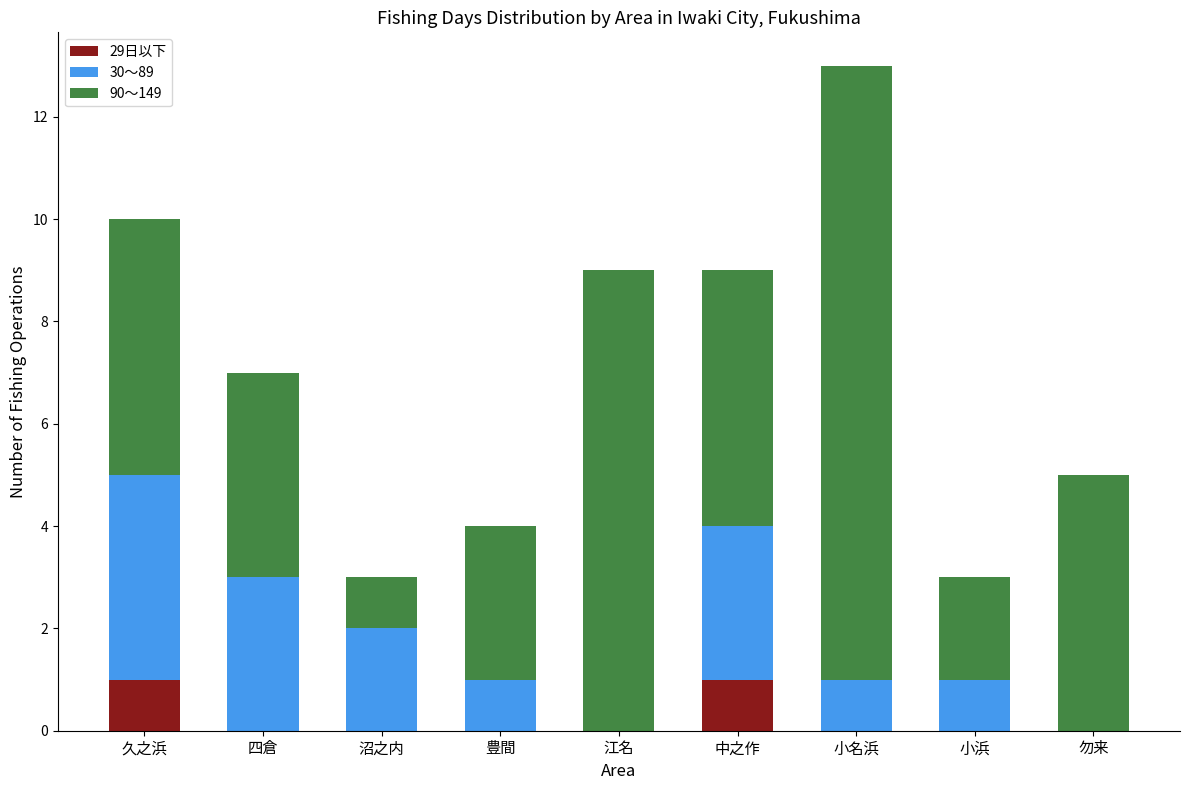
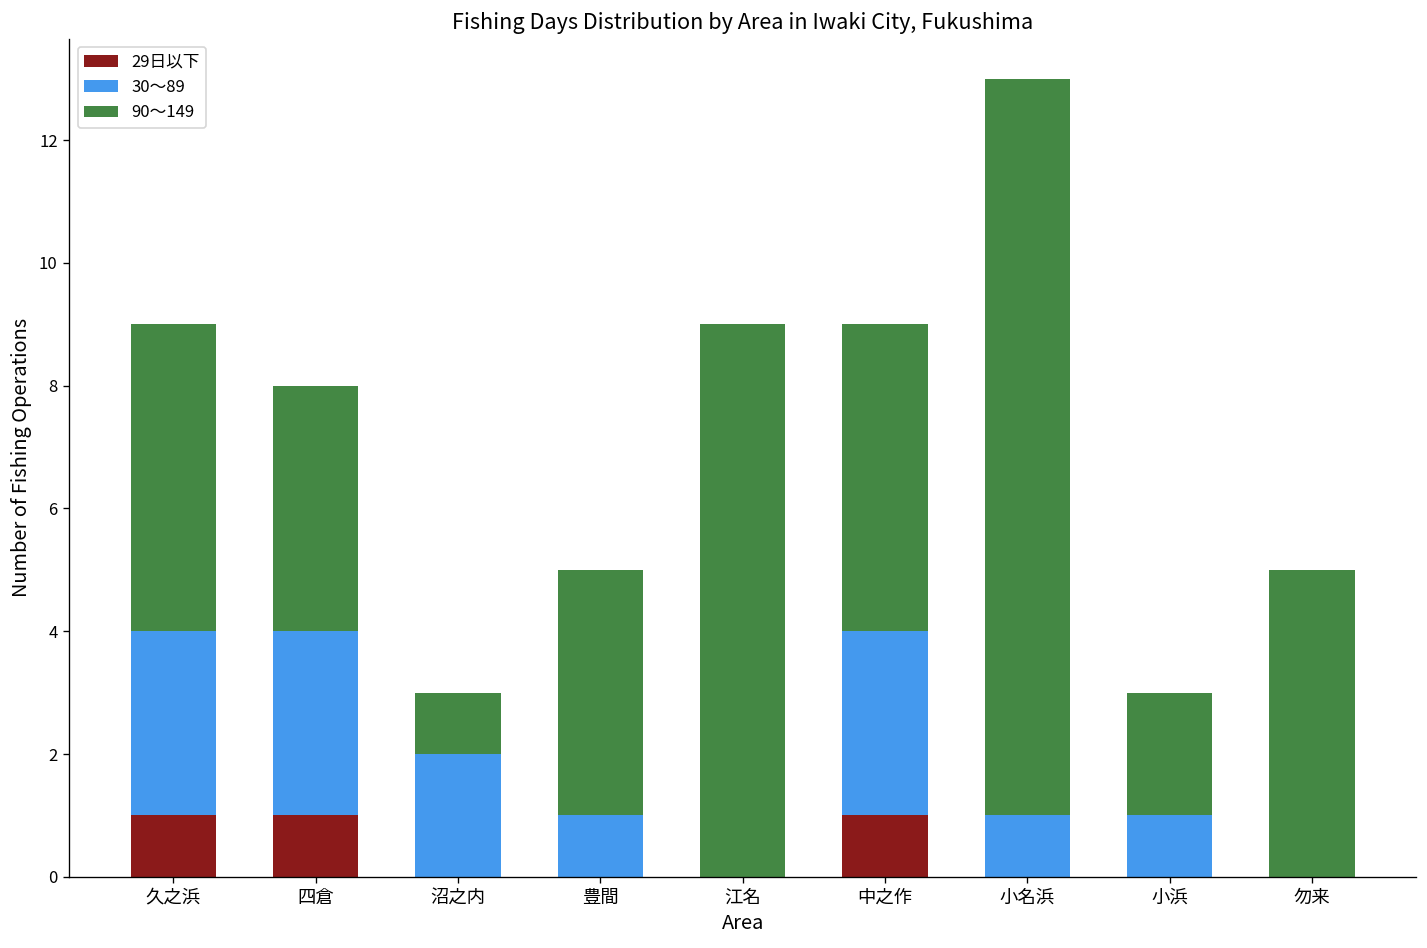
  {
    "29日以下": {
      "久之浜": 1,
-     "四倉": 0,
+     "四倉": 1,
      "沼之内": 0,
      "豊間": 0,
      "江名": 0,
      "中之作": 1,
      "小名浜": 0,
      "小浜": 0,
      "勿来": 0
    },
    "30～89": {
-     "久之浜": 4
+     "久之浜": 3
    },
    "90～149": {
      "久之浜": 5,
      "四倉": 4,
      "沼之内": 1,
-     "豊間": 3,
+     "豊間": 4,
      "江名": 9,
      "中之作": 5,
      "小名浜": 12,
      "小浜": 2,
      "勿来": 5
    }
  }
